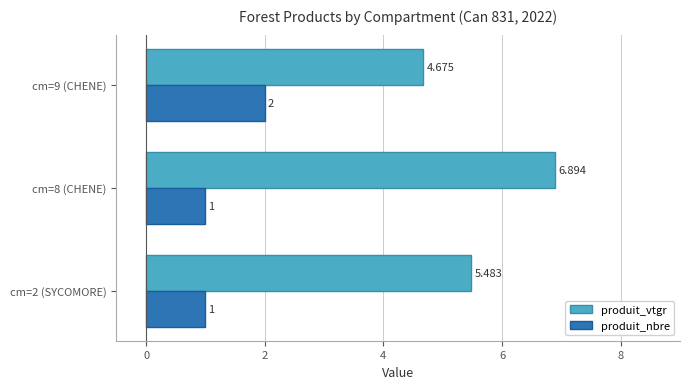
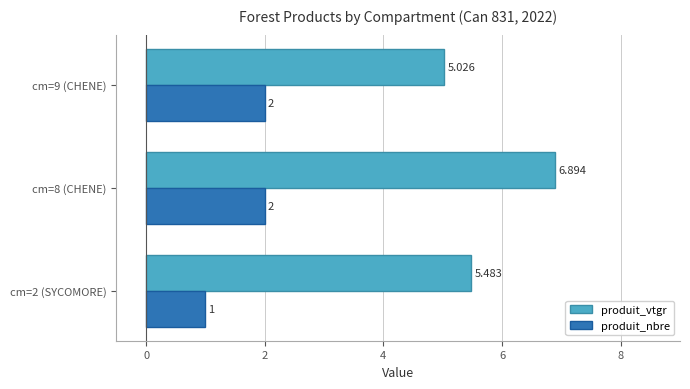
  {
    "produit_vtgr": {
-     "cm=9 (CHENE)": 4.675,
+     "cm=9 (CHENE)": 5.026,
      "cm=8 (CHENE)": 6.894,
      "cm=2 (SYCOMORE)": 5.483
    },
    "produit_nbre": {
      "cm=9 (CHENE)": 2,
-     "cm=8 (CHENE)": 1,
+     "cm=8 (CHENE)": 2,
      "cm=2 (SYCOMORE)": 1
    }
  }
